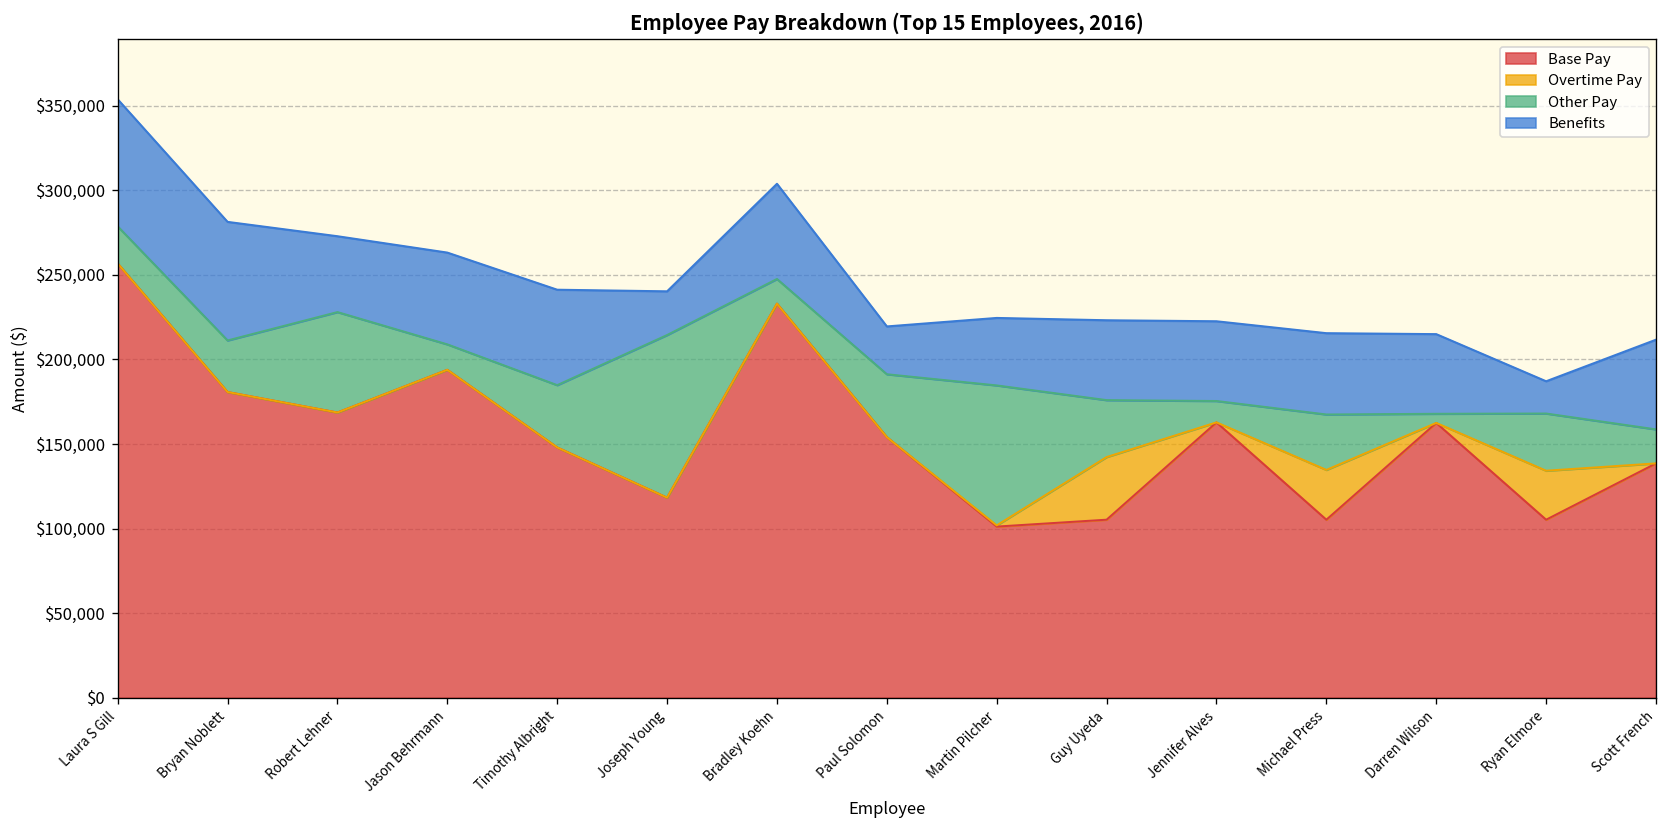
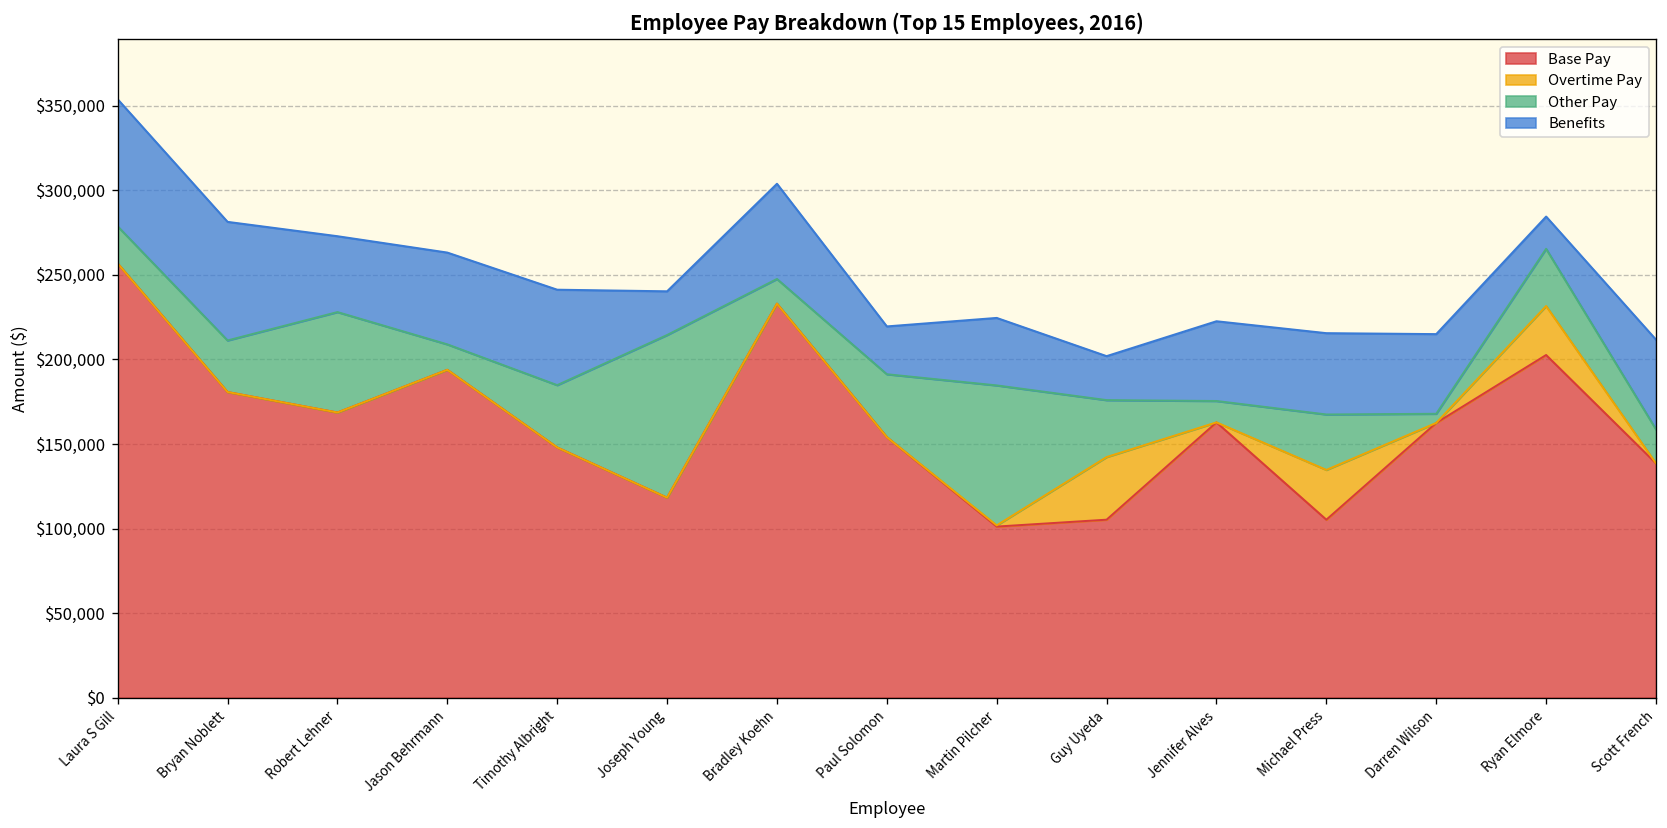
  {
    "Base Pay": {
      "Guy Uyeda": "$105,000",
      "Michael Press": "$105,000",
-     "Ryan Elmore": "$105,000"
+     "Ryan Elmore": "$203,000"
    },
    "Overtime Pay": {
      "Guy Uyeda": "$37,000",
      "Michael Press": "$29,000",
      "Ryan Elmore": "$29,000"
    },
    "Other Pay": {
      "Laura S Gill": "$22,000",
      "Bryan Noblett": "$30,000",
      "Robert Lehner": "$59,000",
      "Jason Behrmann": "$15,000",
      "Timothy Albright": "$37,000",
      "Joseph Young": "$96,000",
      "Bradley Koehn": "$15,000",
      "Paul Solomon": "$37,000",
      "Martin Pilcher": "$83,000",
      "Guy Uyeda": "$34,000",
      "Jennifer Alves": "$13,000",
      "Michael Press": "$33,000",
      "Darren Wilson": "$5,000",
      "Ryan Elmore": "$34,000",
      "Scott French": "$20,000"
    },
    "Benefits": {
      "Laura S Gill": "$75,000",
      "Bryan Noblett": "$70,000",
      "Robert Lehner": "$45,000",
      "Jason Behrmann": "$54,000",
      "Timothy Albright": "$56,000",
      "Joseph Young": "$26,000",
      "Bradley Koehn": "$56,000",
      "Paul Solomon": "$28,000",
      "Martin Pilcher": "$40,000",
-     "Guy Uyeda": "$47,000",
+     "Guy Uyeda": "$26,000",
      "Jennifer Alves": "$47,000",
      "Michael Press": "$48,000",
      "Darren Wilson": "$47,000",
      "Ryan Elmore": "$19,000",
      "Scott French": "$53,000"
    }
  }
